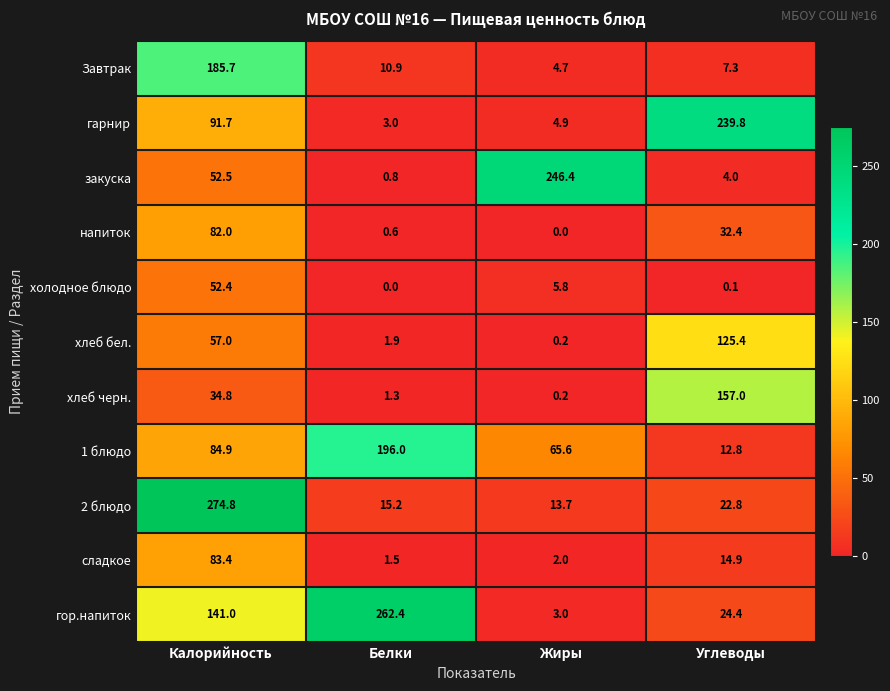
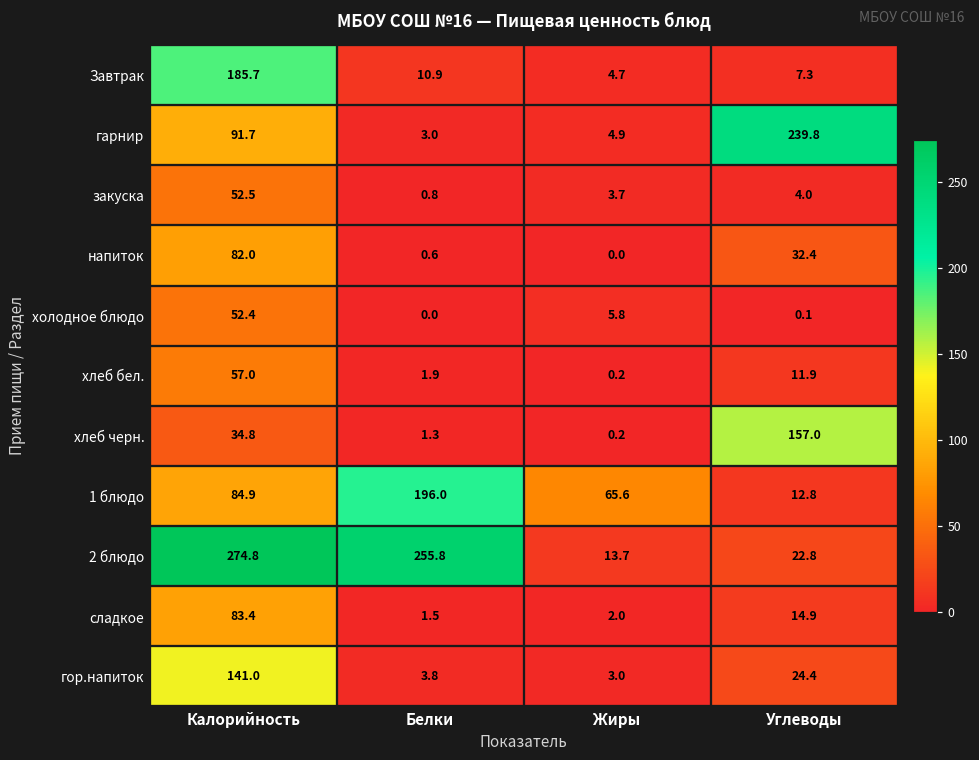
  {
    "Завтрак": {
      "Калорийность": 185.7,
      "Белки": 10.9,
      "Жиры": 4.7,
      "Углеводы": 7.3
    },
    "гарнир": {
      "Калорийность": 91.7,
      "Белки": 3.0,
      "Жиры": 4.9,
      "Углеводы": 239.8
    },
    "закуска": {
      "Калорийность": 52.5,
      "Белки": 0.8,
-     "Жиры": 246.4,
+     "Жиры": 3.7,
      "Углеводы": 4.0
    },
    "напиток": {
      "Калорийность": 82.0,
      "Белки": 0.6,
      "Жиры": 0.0,
      "Углеводы": 32.4
    },
    "холодное блюдо": {
      "Калорийность": 52.4,
      "Белки": 0.0,
      "Жиры": 5.8,
      "Углеводы": 0.1
    },
    "хлеб бел.": {
      "Калорийность": 57.0,
      "Белки": 1.9,
      "Жиры": 0.2,
-     "Углеводы": 125.4
+     "Углеводы": 11.9
    },
    "хлеб черн.": {
      "Калорийность": 34.8,
      "Белки": 1.3,
      "Жиры": 0.2,
      "Углеводы": 157.0
    },
    "1 блюдо": {
      "Калорийность": 84.9,
      "Белки": 196.0,
      "Жиры": 65.6,
      "Углеводы": 12.8
    },
    "2 блюдо": {
      "Калорийность": 274.8,
-     "Белки": 15.2,
+     "Белки": 255.8,
      "Жиры": 13.7,
      "Углеводы": 22.8
    },
    "сладкое": {
      "Калорийность": 83.4,
      "Белки": 1.5,
      "Жиры": 2.0,
      "Углеводы": 14.9
    },
    "гор.напиток": {
      "Калорийность": 141.0,
-     "Белки": 262.4,
+     "Белки": 3.8,
      "Жиры": 3.0,
      "Углеводы": 24.4
    }
  }
